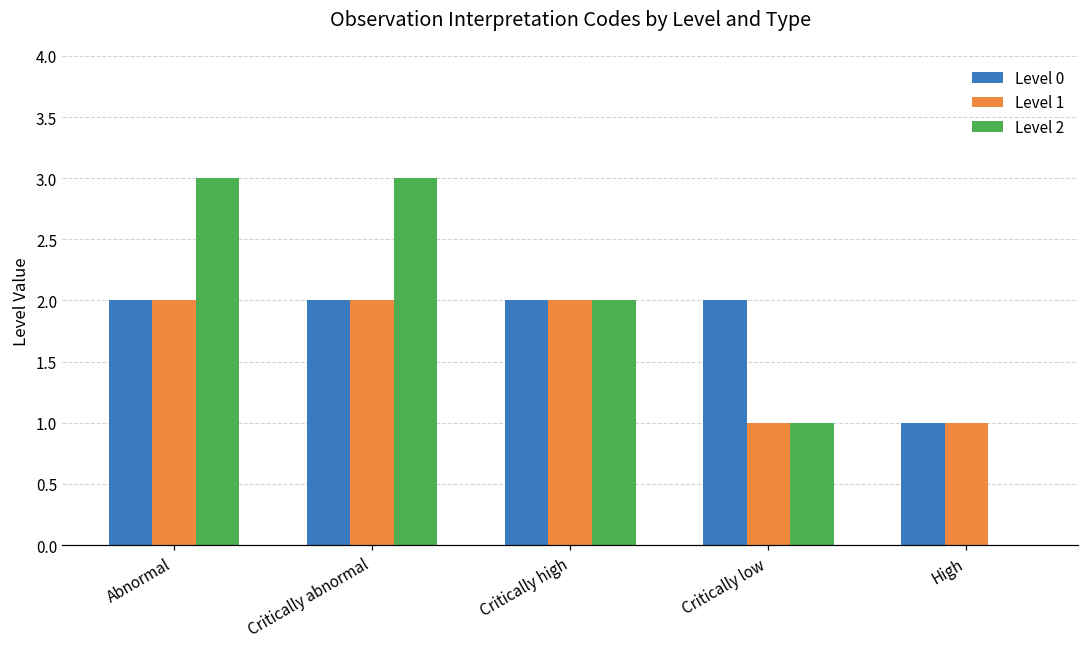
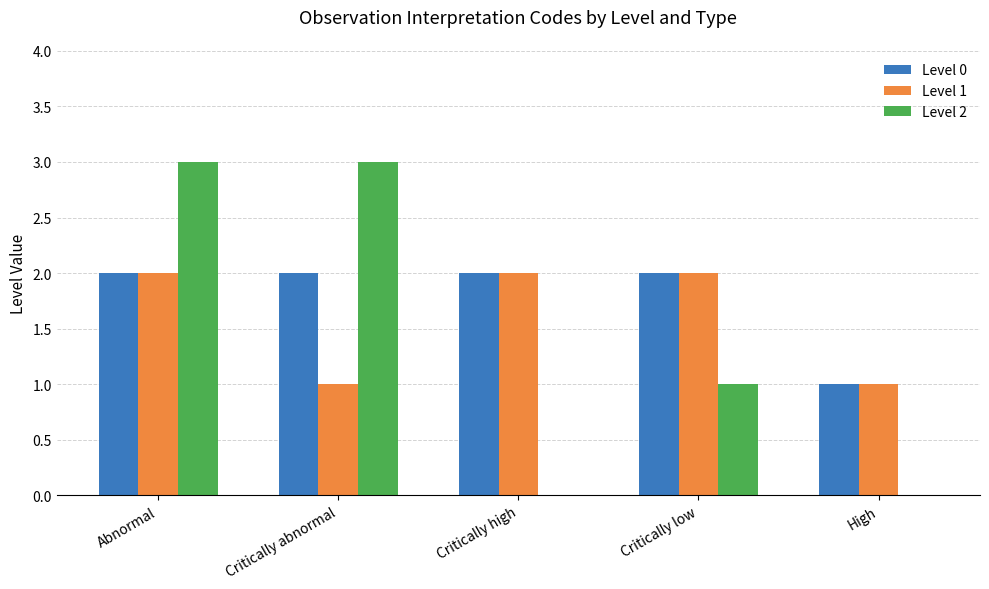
  {
    "Level 0": {
      "Abnormal": 2,
      "Critically abnormal": 2,
      "Critically high": 2,
      "Critically low": 2,
      "High": 1
    },
    "Level 1": {
      "Abnormal": 2,
-     "Critically abnormal": 2,
+     "Critically abnormal": 1,
      "Critically high": 2,
-     "Critically low": 1,
+     "Critically low": 2,
      "High": 1
    },
    "Level 2": {
      "Abnormal": 3,
      "Critically abnormal": 3,
-     "Critically high": 2,
+     "Critically high": 0,
      "Critically low": 1,
      "High": 0
    }
  }
